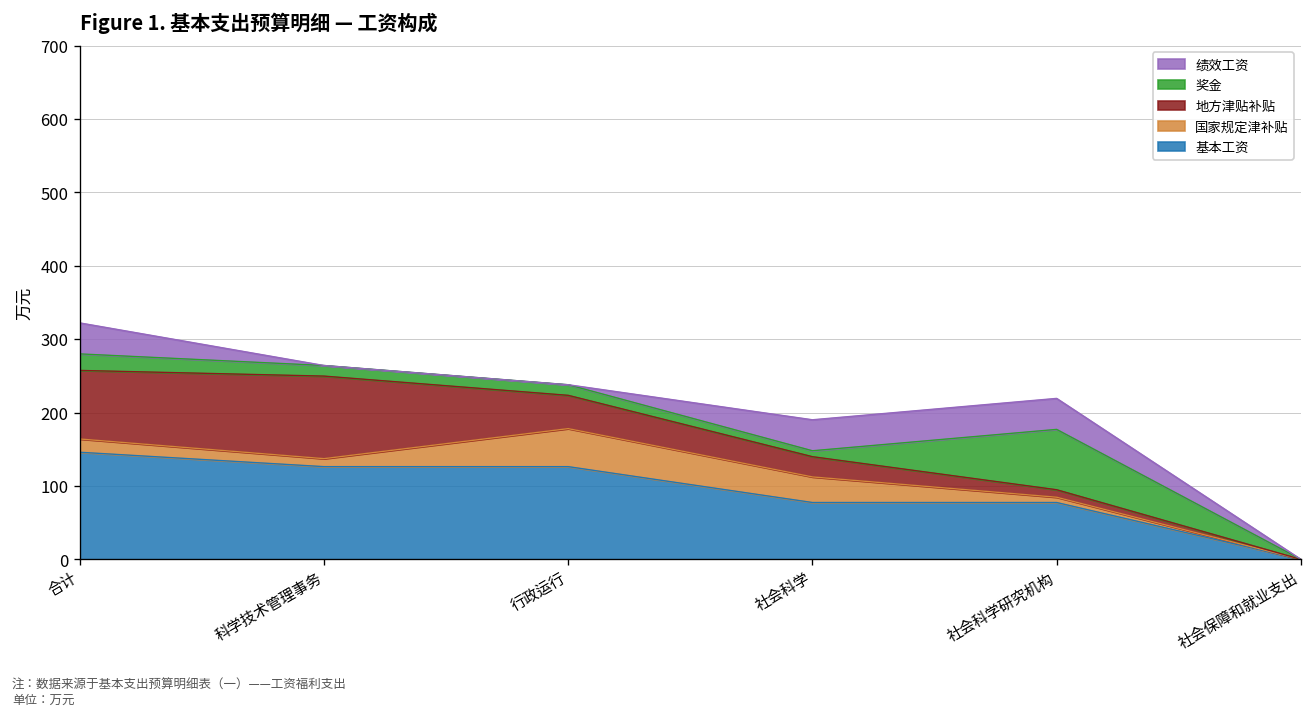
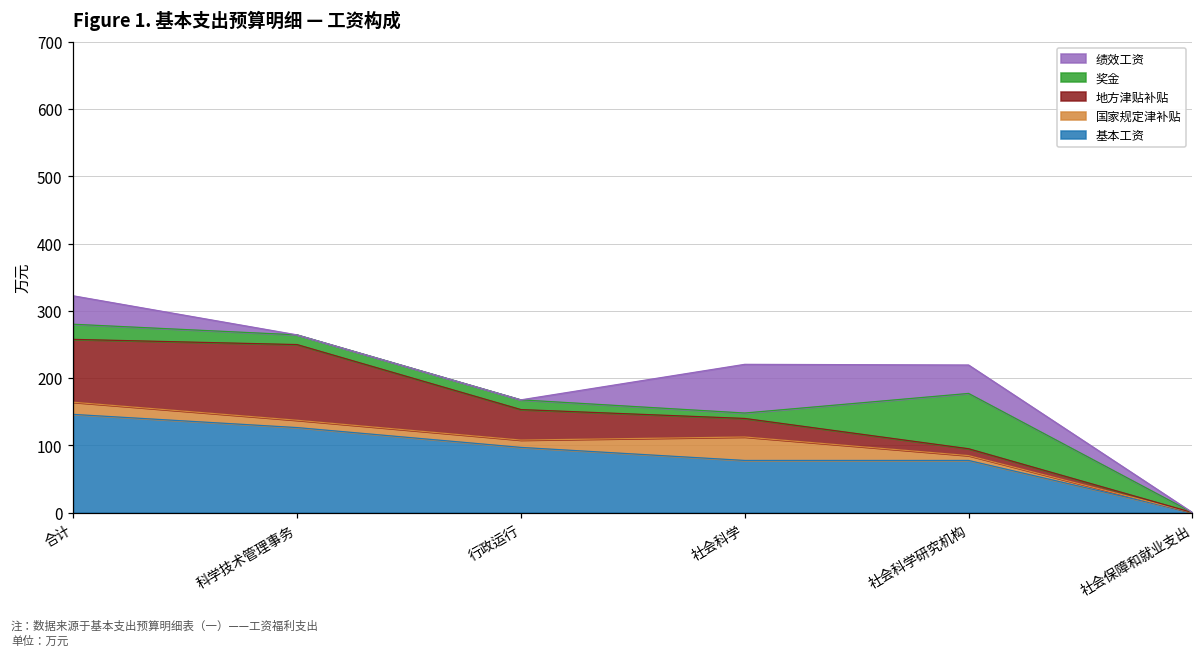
  {
    "基本工资": {
      "合计": 150,
      "科学技术管理事务": 130,
-     "行政运行": 130,
+     "行政运行": 100,
      "社会科学": 80,
      "社会科学研究机构": 80
    },
    "国家规定津补贴": {
      "合计": 20,
      "科学技术管理事务": 10,
-     "行政运行": 50,
+     "行政运行": 10,
      "社会科学": 30,
      "社会科学研究机构": 10
    },
    "地方津贴补贴": {
      "合计": 90,
      "科学技术管理事务": 110,
      "行政运行": 50,
      "社会科学": 30,
      "社会科学研究机构": 10
    },
    "奖金": {
      "合计": 20,
      "社会科学": 10,
      "社会科学研究机构": 80
    },
    "绩效工资": {
      "合计": 40,
-     "社会科学": 40,
+     "社会科学": 70,
      "社会科学研究机构": 40
    }
  }
